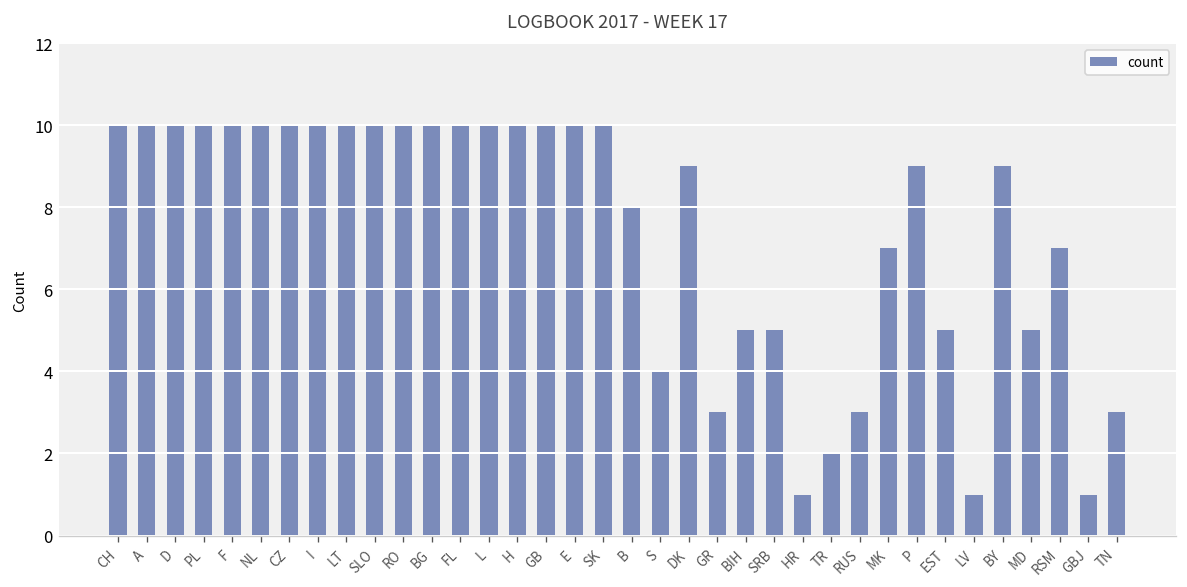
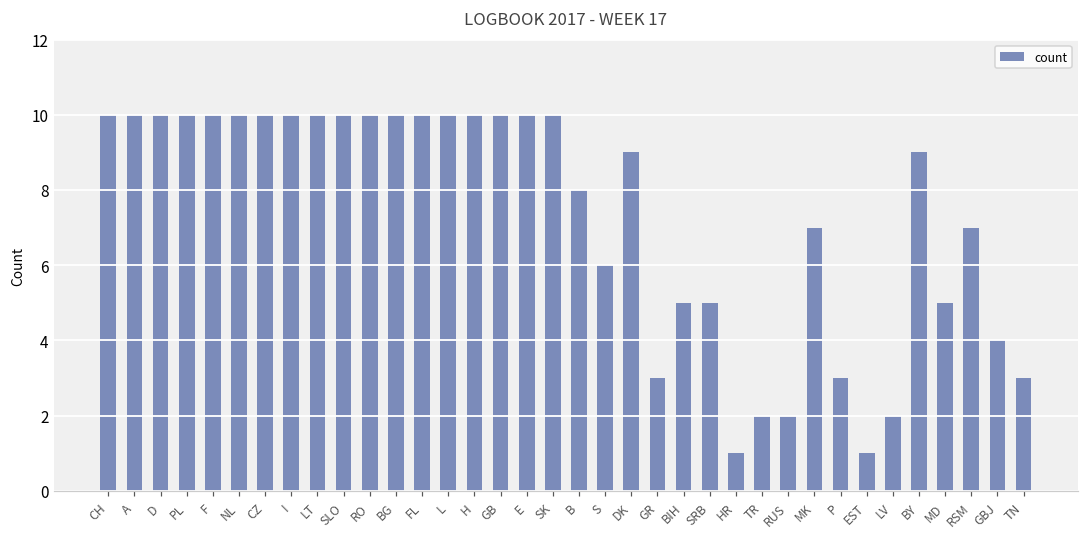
  {
    "CH": 10,
    "A": 10,
    "D": 10,
    "PL": 10,
    "F": 10,
    "NL": 10,
    "CZ": 10,
    "I": 10,
    "LT": 10,
    "SLO": 10,
    "RO": 10,
    "BG": 10,
    "FL": 10,
    "L": 10,
    "H": 10,
    "GB": 10,
    "E": 10,
    "SK": 10,
    "B": 8,
-   "S": 4,
+   "S": 6,
    "DK": 9,
    "GR": 3,
    "BIH": 5,
    "SRB": 5,
    "HR": 1,
    "TR": 2,
-   "RUS": 3,
+   "RUS": 2,
    "MK": 7,
-   "P": 9,
-   "EST": 5,
-   "LV": 1,
+   "P": 3,
+   "EST": 1,
+   "LV": 2,
    "BY": 9,
    "MD": 5,
    "RSM": 7,
-   "GBJ": 1,
+   "GBJ": 4,
    "TN": 3
  }
